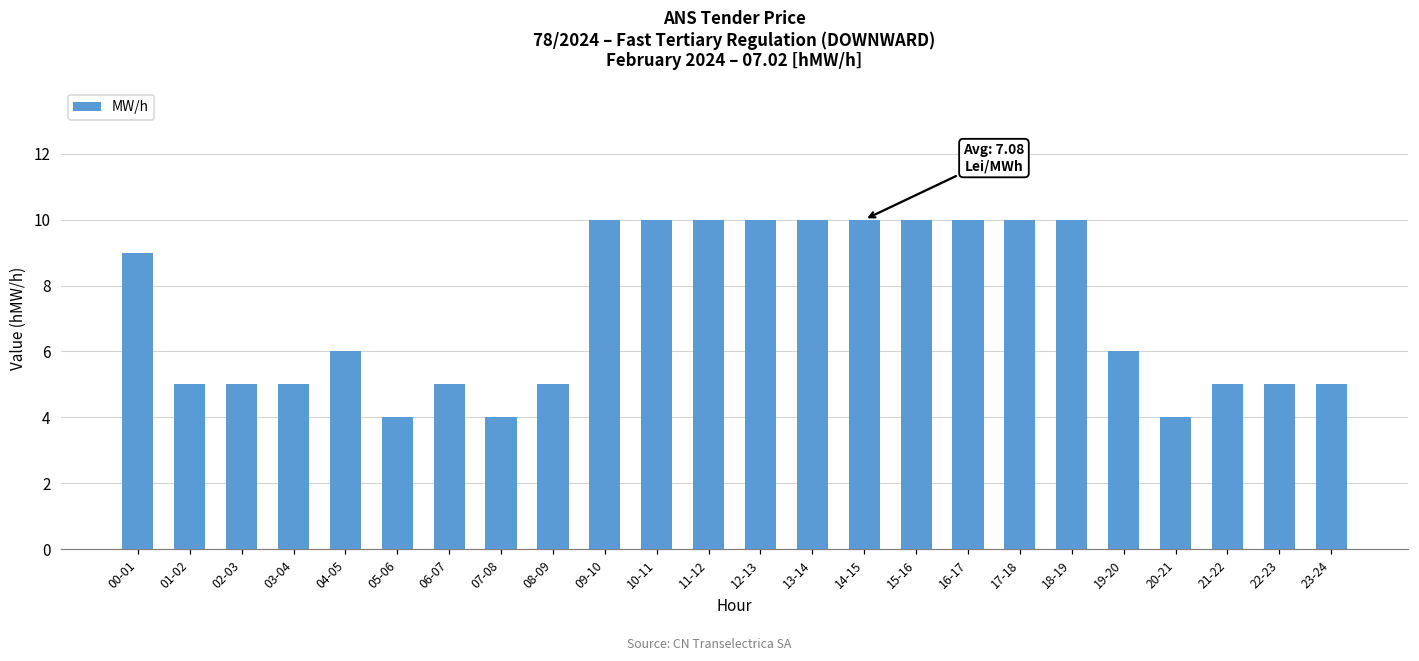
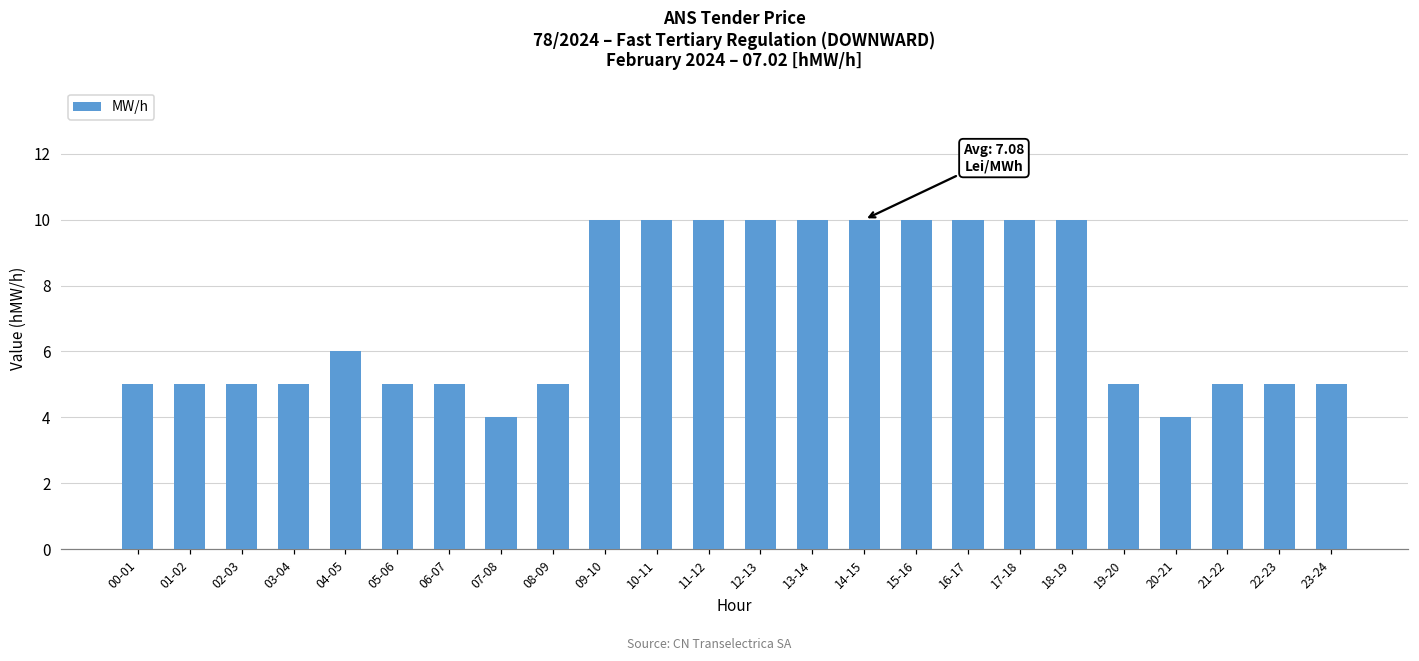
  {
-   "00-01": 9,
+   "00-01": 5,
    "01-02": 5,
    "02-03": 5,
    "03-04": 5,
    "04-05": 6,
-   "05-06": 4,
+   "05-06": 5,
    "06-07": 5,
    "07-08": 4,
    "08-09": 5,
    "09-10": 10,
    "10-11": 10,
    "11-12": 10,
    "12-13": 10,
    "13-14": 10,
    "14-15": 10,
    "18-19": 10,
-   "19-20": 6,
+   "19-20": 5,
    "20-21": 4,
    "21-22": 5,
    "22-23": 5,
    "23-24": 5
  }
